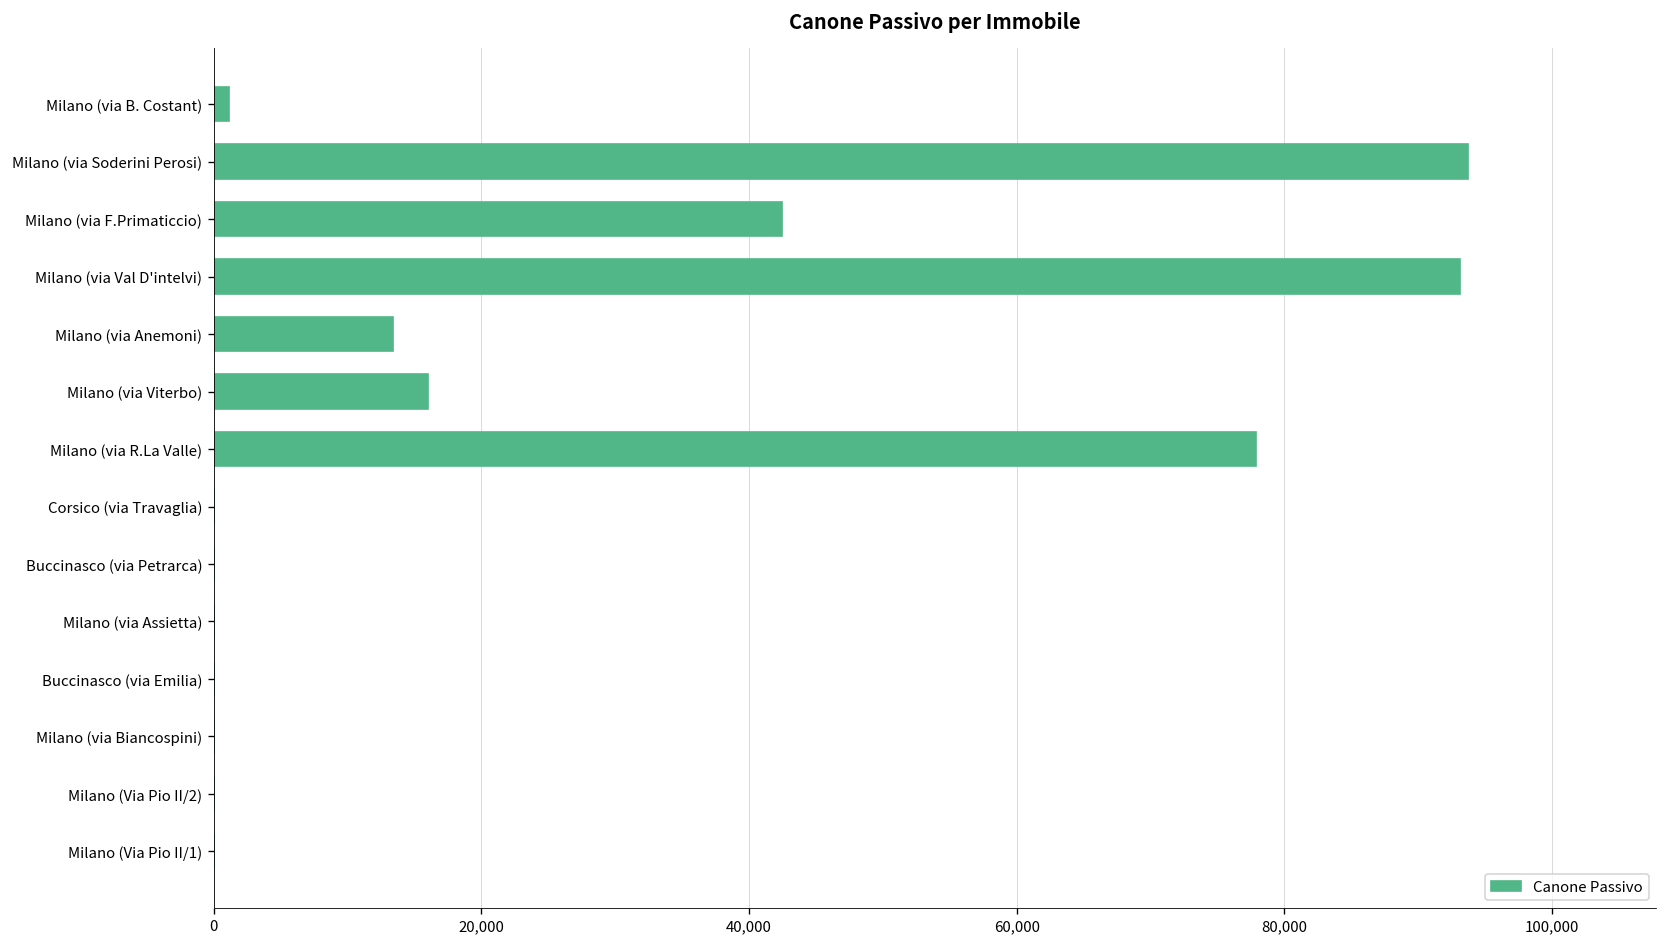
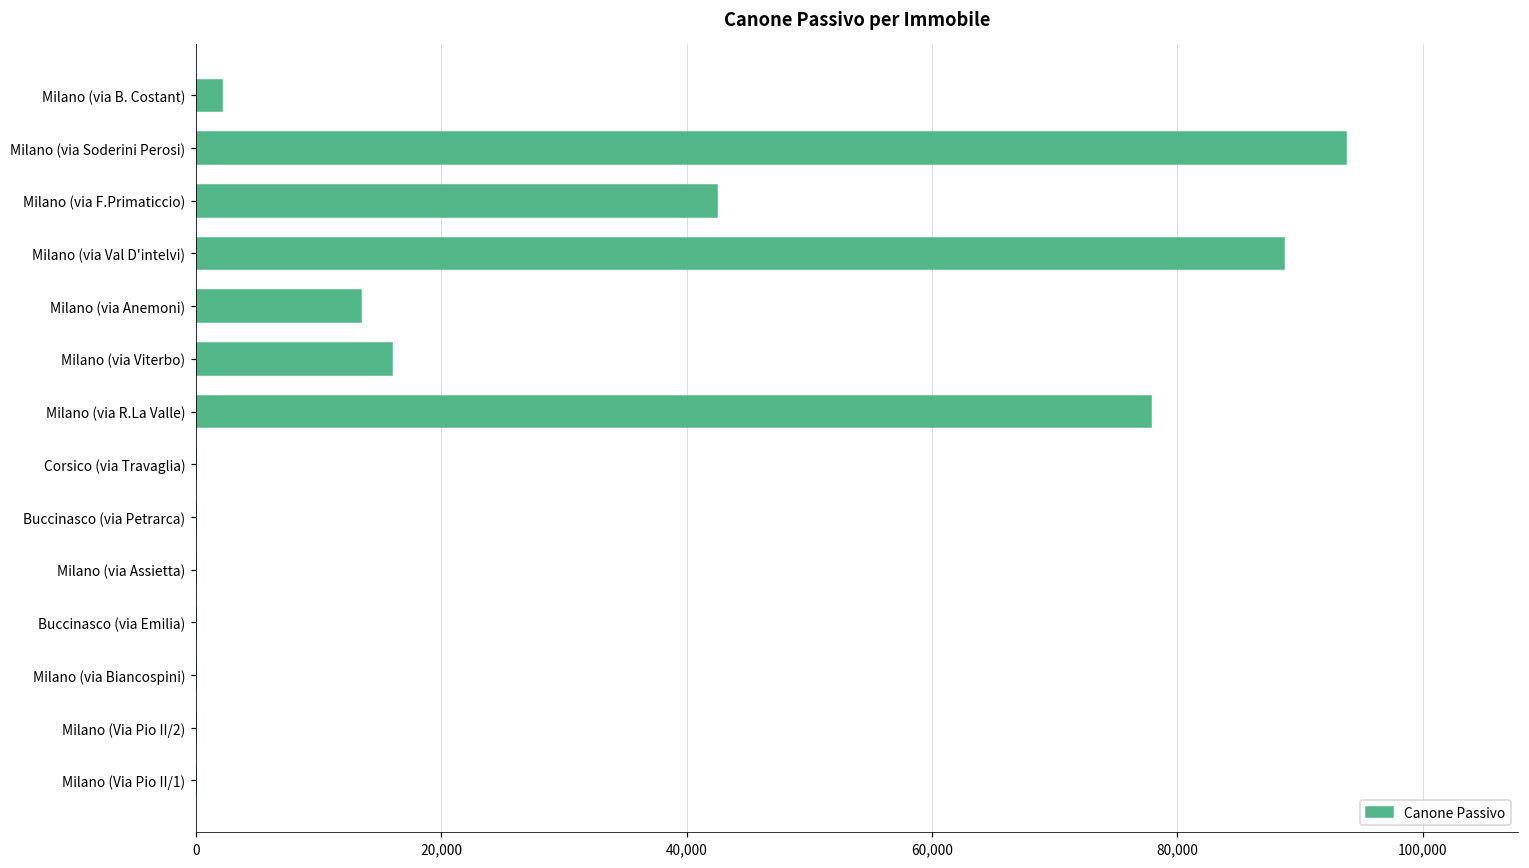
  {
-   "Milano (via B. Costant)": "1,100",
+   "Milano (via B. Costant)": "2,100",
    "Milano (via Soderini Perosi)": "93,700",
    "Milano (via F.Primaticcio)": "42,400",
-   "Milano (via Val D'intelvi)": "93,200",
+   "Milano (via Val D'intelvi)": "88,700",
    "Milano (via Anemoni)": "13,400",
    "Milano (via Viterbo)": "16,000",
    "Milano (via R.La Valle)": "77,900",
    "Corsico (via Travaglia)": "0",
    "Buccinasco (via Petrarca)": "0",
    "Milano (via Assietta)": "0",
    "Buccinasco (via Emilia)": "0",
    "Milano (via Biancospini)": "0",
    "Milano (Via Pio II/2)": "0",
    "Milano (Via Pio II/1)": "0"
  }
